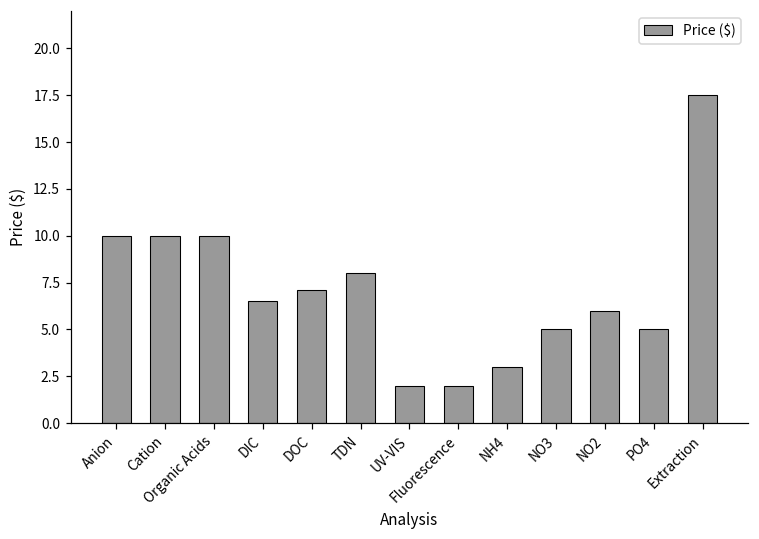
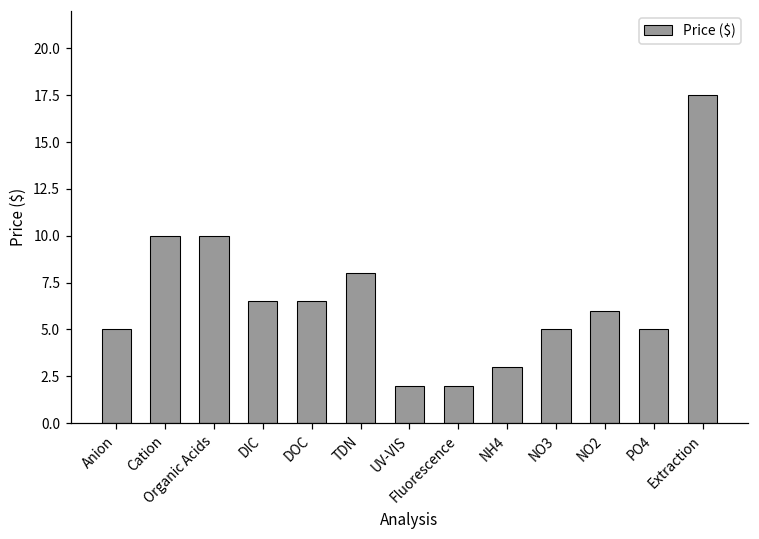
  {
-   "Anion": 10,
+   "Anion": 5,
    "Cation": 10.0,
    "Organic Acids": 10.0,
    "DIC": 6.5,
-   "DOC": 7.1,
+   "DOC": 6.5,
    "TDN": 8.0,
    "UV-VIS": 2.0,
    "Fluorescence": 2.0,
    "NH4": 3.0,
    "NO3": 5.0,
    "NO2": 6.0,
    "PO4": 5.0,
    "Extraction": 17.5
  }
